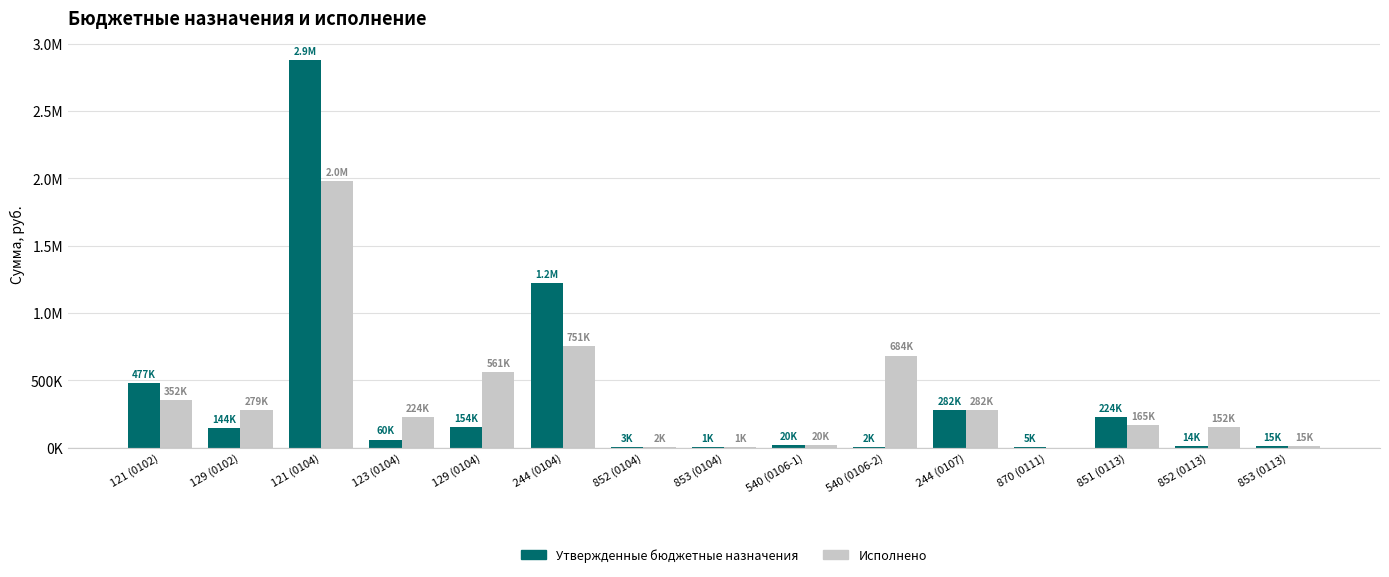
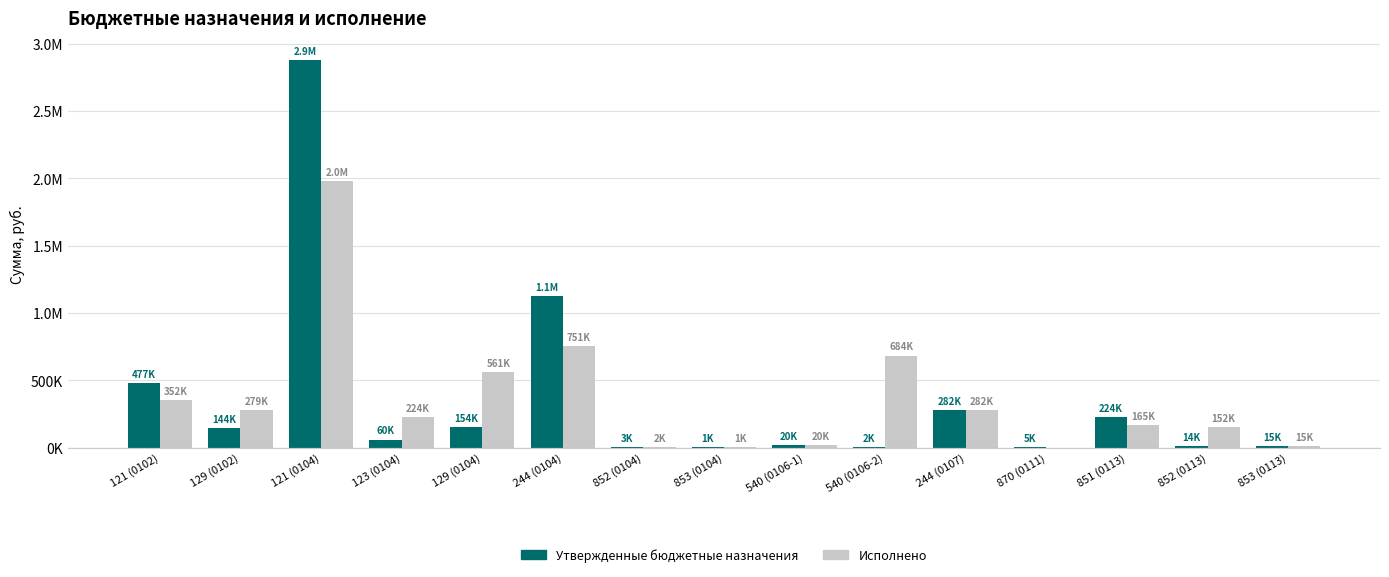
  {
    "Утвержденные бюджетные назначения": {
      "121 (0102)": "477K",
      "129 (0102)": "144K",
      "121 (0104)": "2.9M",
      "123 (0104)": "60K",
      "129 (0104)": "154K",
-     "244 (0104)": "1.2M",
+     "244 (0104)": "1.1M",
      "852 (0104)": "3K",
      "853 (0104)": "1K",
      "540 (0106-1)": "20K",
      "540 (0106-2)": "2K",
      "244 (0107)": "282K",
      "870 (0111)": "5K",
      "851 (0113)": "224K",
      "852 (0113)": "14K",
      "853 (0113)": "15K"
    },
    "Исполнено": {
      "121 (0102)": "352K",
      "129 (0102)": "279K",
      "121 (0104)": "2.0M",
      "123 (0104)": "224K",
      "129 (0104)": "561K",
      "244 (0104)": "751K",
      "852 (0104)": "2K",
      "853 (0104)": "1K",
      "540 (0106-1)": "20K",
      "540 (0106-2)": "684K",
      "244 (0107)": "282K",
      "851 (0113)": "165K",
      "852 (0113)": "152K",
      "853 (0113)": "15K"
    }
  }
